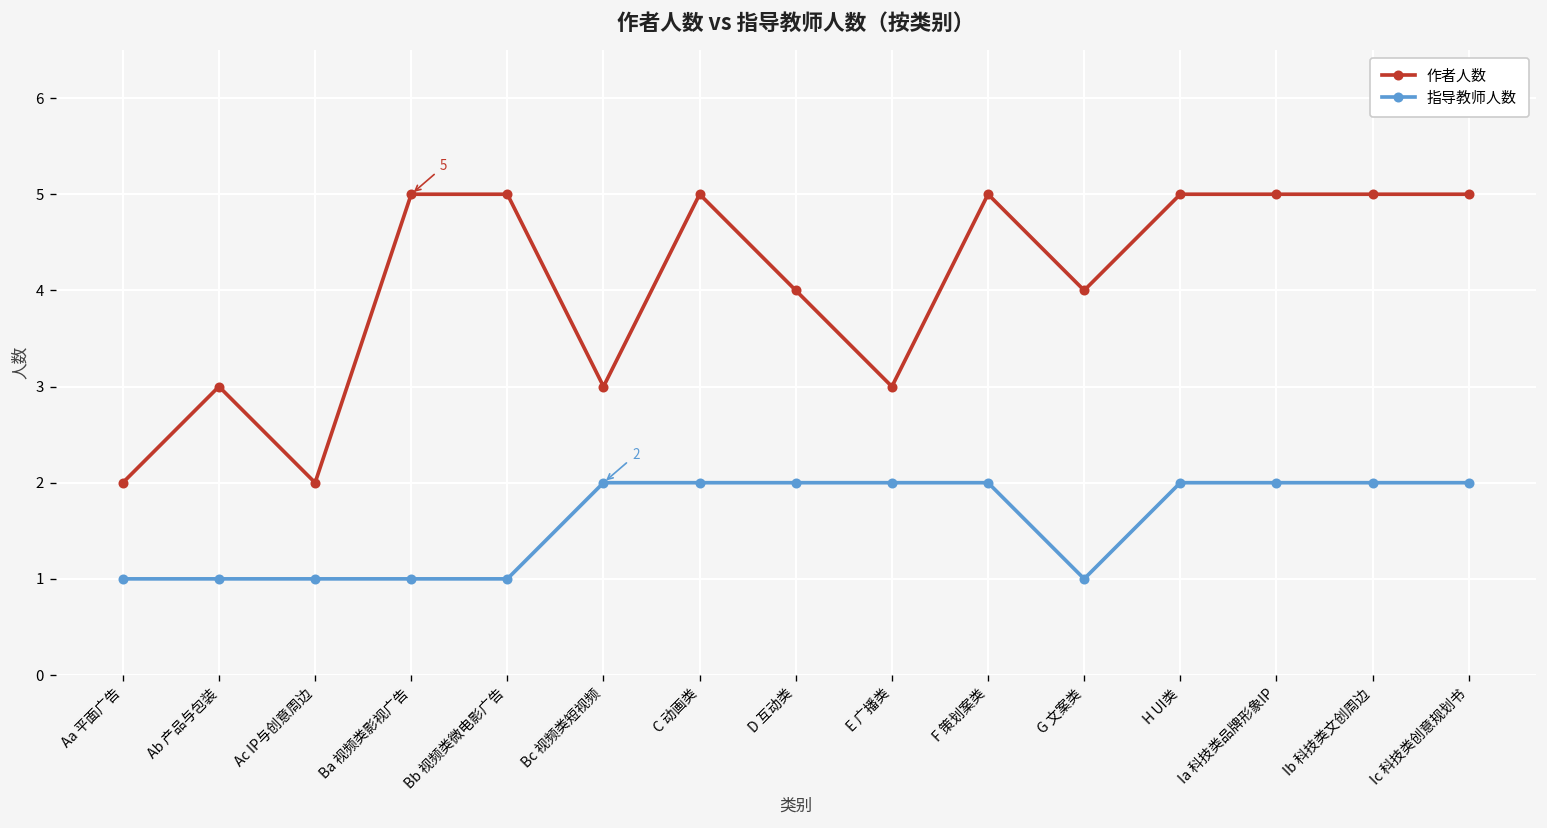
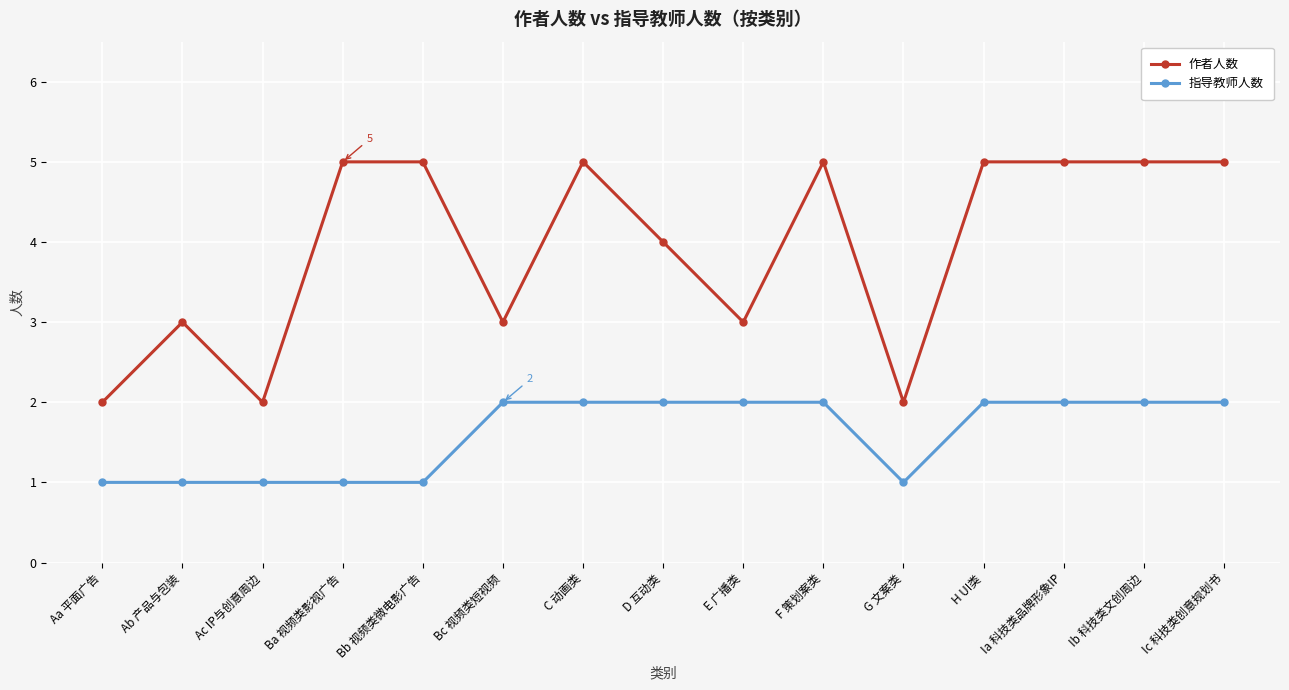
  {
    "作者人数": {
      "Aa 平面广告": 2,
      "Ab 产品与包装": 3,
      "Ac IP与创意周边": 2,
      "Bb 视频类微电影广告": 5,
      "Bc 视频类短视频": 3,
      "C 动画类": 5,
      "D 互动类": 4,
      "E 广播类": 3,
      "F 策划案类": 5,
-     "G 文案类": 4,
+     "G 文案类": 2,
      "H UI类": 5,
      "Ia 科技类品牌形象IP": 5,
      "Ib 科技类文创周边": 5,
      "Ic 科技类创意规划书": 5
    },
    "指导教师人数": {
      "Bc 视频类短视频": 2
    }
  }
